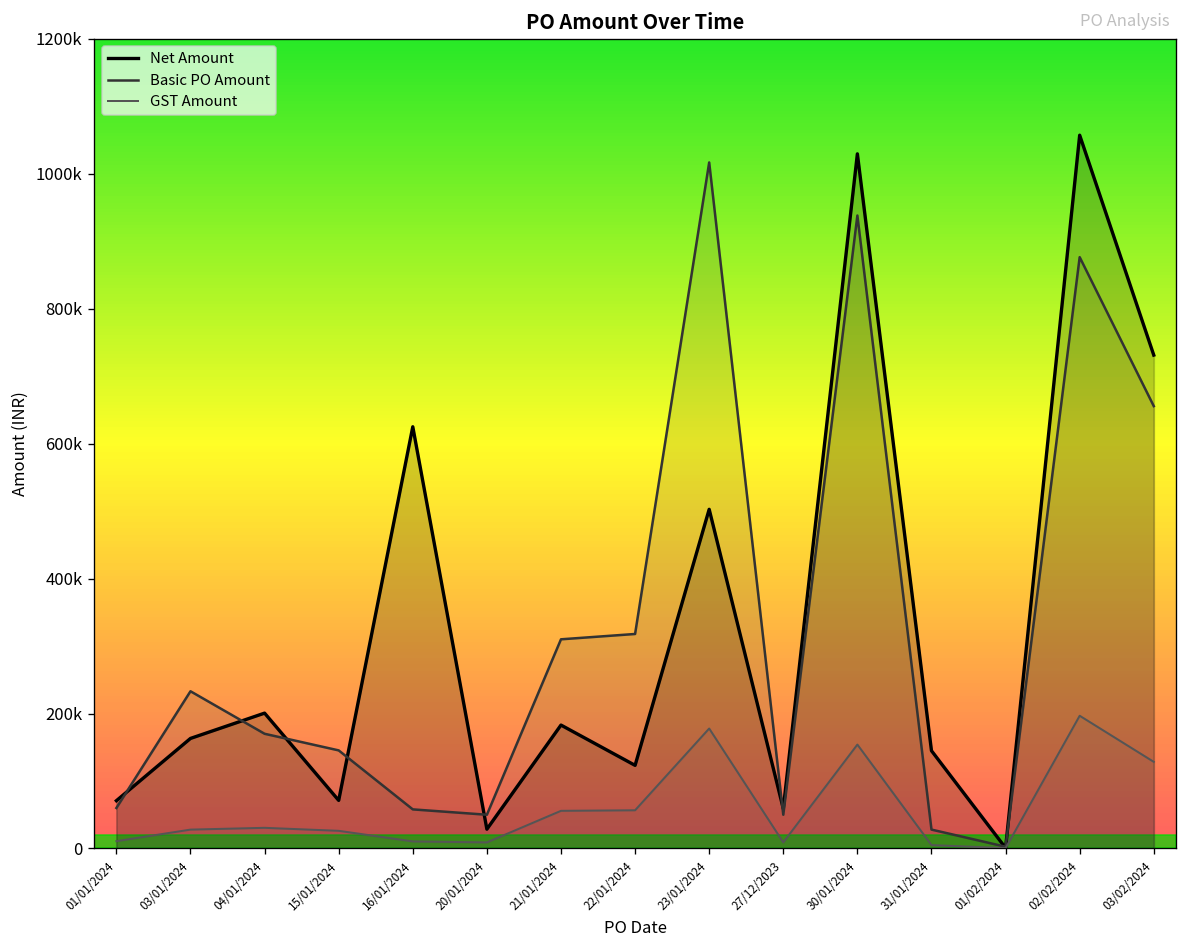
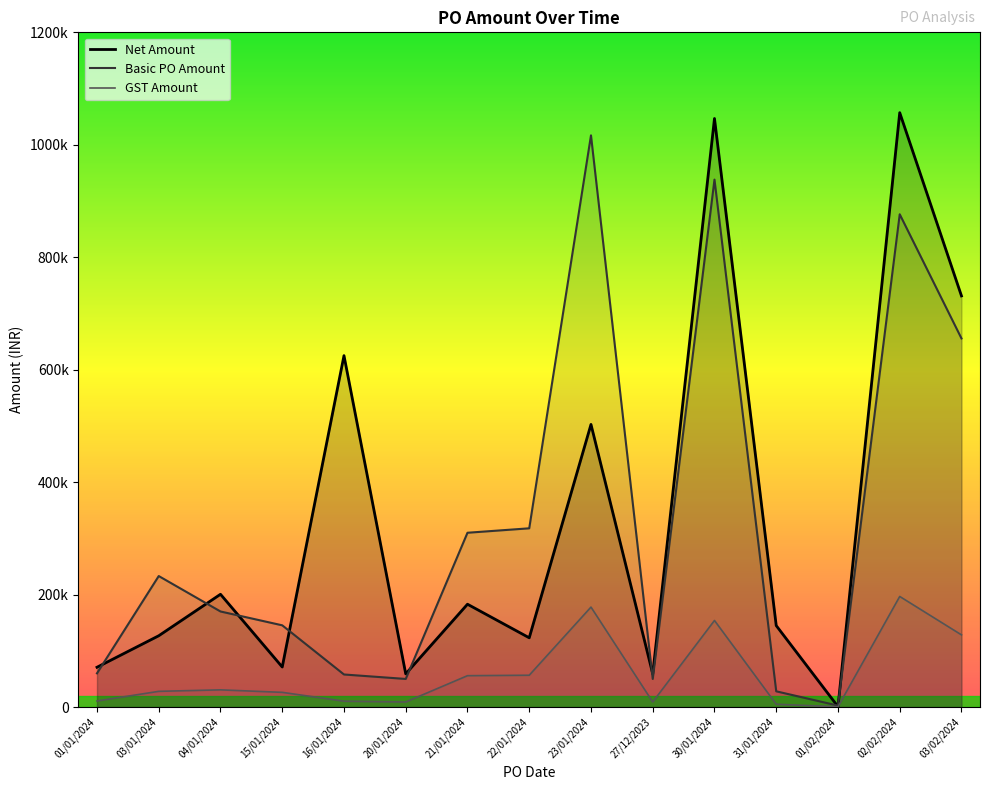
  {
    "Net Amount": {
      "01/01/2024": 70000,
-     "03/01/2024": 160000,
+     "03/01/2024": 130000,
      "04/01/2024": 200000,
      "15/01/2024": 70000,
      "16/01/2024": 630000,
-     "20/01/2024": 30000,
+     "20/01/2024": 60000,
      "21/01/2024": 180000,
      "22/01/2024": 120000,
      "23/01/2024": 500000,
      "27/12/2023": 60000,
-     "30/01/2024": 1030000,
+     "30/01/2024": 1050000,
      "31/01/2024": 140000,
      "02/02/2024": 1060000,
      "03/02/2024": 730000
    }
  }
